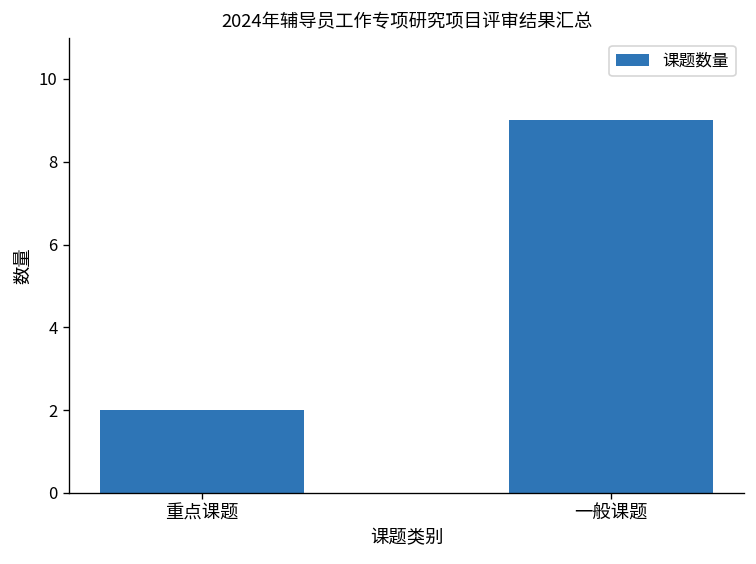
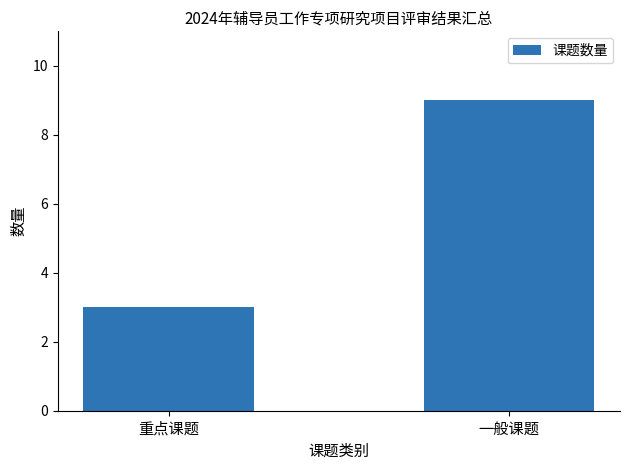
  {
-   "重点课题": 2,
+   "重点课题": 3,
    "一般课题": 9
  }
